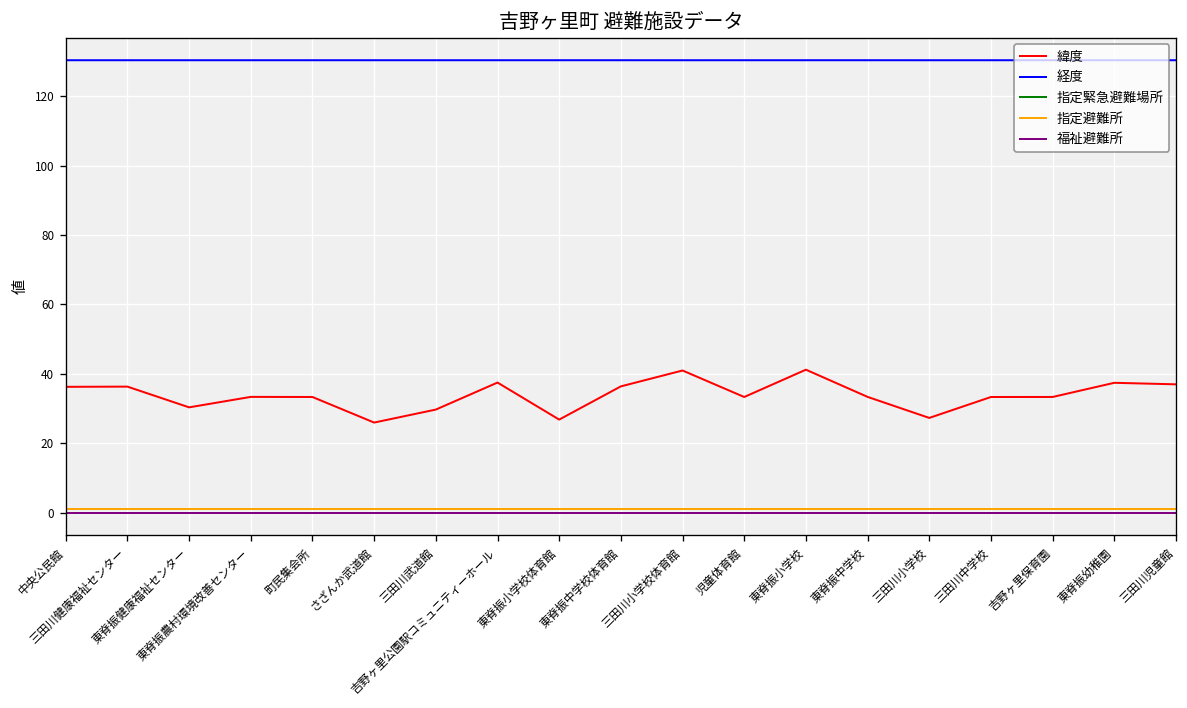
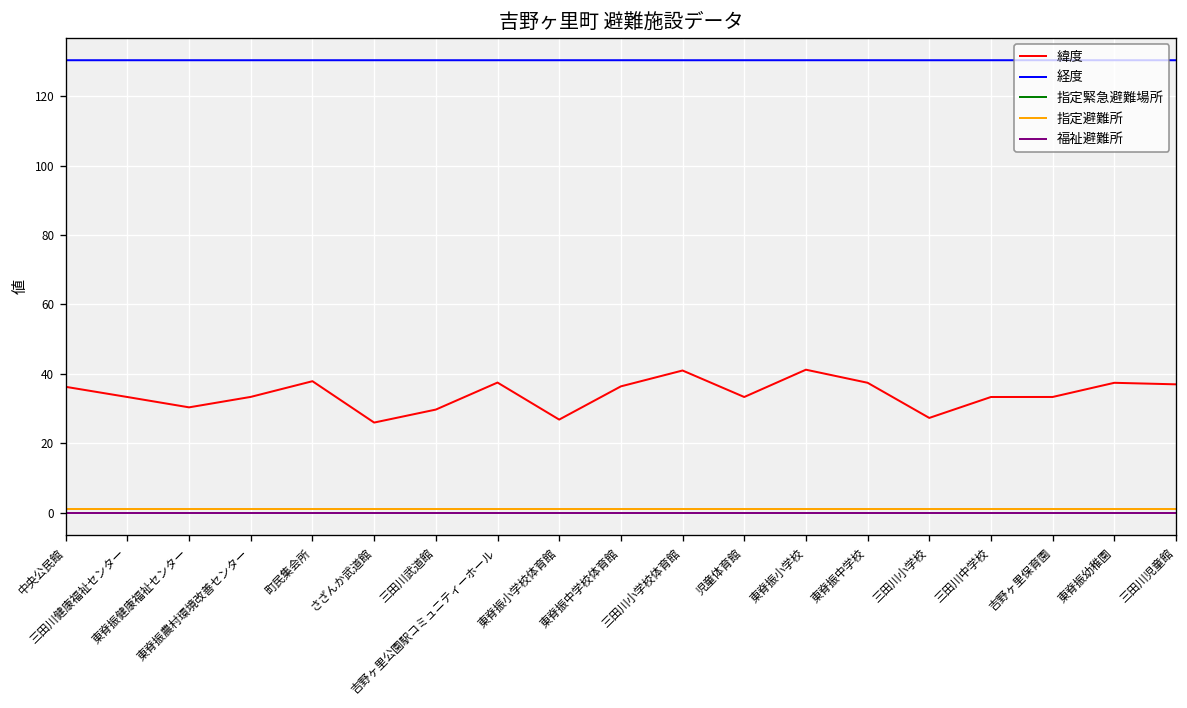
  {
    "緯度": {
      "中央公民館": 36,
-     "三田川健康福祉センター": 36,
+     "三田川健康福祉センター": 33,
      "東脊振健康福祉センター": 30,
      "東脊振農村環境改善センター": 33,
-     "町民集会所": 33,
+     "町民集会所": 38,
      "さざんか武道館": 26,
      "三田川武道館": 30,
      "吉野ヶ里公園駅コミュニティーホール": 37,
      "東脊振小学校体育館": 27,
      "東脊振中学校体育館": 36,
      "三田川小学校体育館": 41,
      "児童体育館": 33,
      "東脊振小学校": 41,
-     "東脊振中学校": 33,
+     "東脊振中学校": 37,
      "三田川小学校": 27,
      "三田川中学校": 33,
      "吉野ヶ里保育園": 33,
      "東脊振幼稚園": 37,
      "三田川児童館": 37
    },
    "経度": {
      "中央公民館": 130,
      "三田川健康福祉センター": 130,
      "東脊振健康福祉センター": 130,
      "東脊振農村環境改善センター": 130,
      "町民集会所": 130,
      "さざんか武道館": 130,
      "三田川武道館": 130,
      "吉野ヶ里公園駅コミュニティーホール": 130,
      "東脊振小学校体育館": 130,
      "東脊振中学校体育館": 130,
      "三田川小学校体育館": 130,
      "児童体育館": 130,
      "東脊振小学校": 130,
      "東脊振中学校": 130,
      "三田川小学校": 130,
      "三田川中学校": 130,
      "三田川児童館": 130
    },
    "指定避難所": {
      "中央公民館": 1,
      "三田川健康福祉センター": 1,
      "東脊振健康福祉センター": 1,
      "東脊振農村環境改善センター": 1,
      "町民集会所": 1,
      "さざんか武道館": 1,
      "三田川武道館": 1,
      "吉野ヶ里公園駅コミュニティーホール": 1,
      "東脊振小学校体育館": 1,
      "東脊振中学校体育館": 1,
      "三田川小学校体育館": 1,
      "児童体育館": 1,
      "東脊振小学校": 1,
      "東脊振中学校": 1,
      "三田川小学校": 1,
      "三田川中学校": 1,
      "吉野ヶ里保育園": 1,
      "東脊振幼稚園": 1,
      "三田川児童館": 1
    },
    "福祉避難所": {
      "中央公民館": 0,
      "三田川健康福祉センター": 0,
      "東脊振健康福祉センター": 0,
      "東脊振農村環境改善センター": 0,
      "町民集会所": 0,
      "さざんか武道館": 0,
      "三田川武道館": 0,
      "吉野ヶ里公園駅コミュニティーホール": 0,
      "東脊振小学校体育館": 0,
      "東脊振中学校体育館": 0,
      "三田川小学校体育館": 0,
      "児童体育館": 0,
      "東脊振小学校": 0,
      "東脊振中学校": 0,
      "三田川小学校": 0,
      "三田川中学校": 0,
      "吉野ヶ里保育園": 0,
      "東脊振幼稚園": 0,
      "三田川児童館": 0
    }
  }
